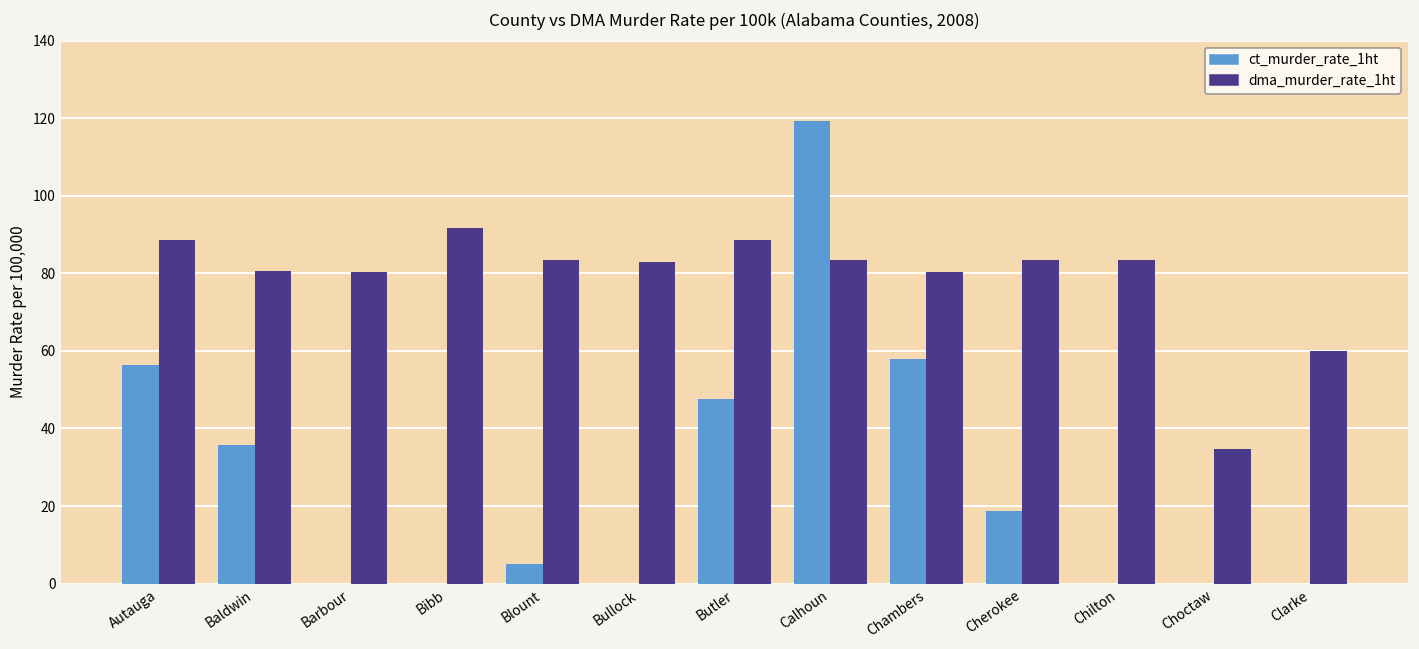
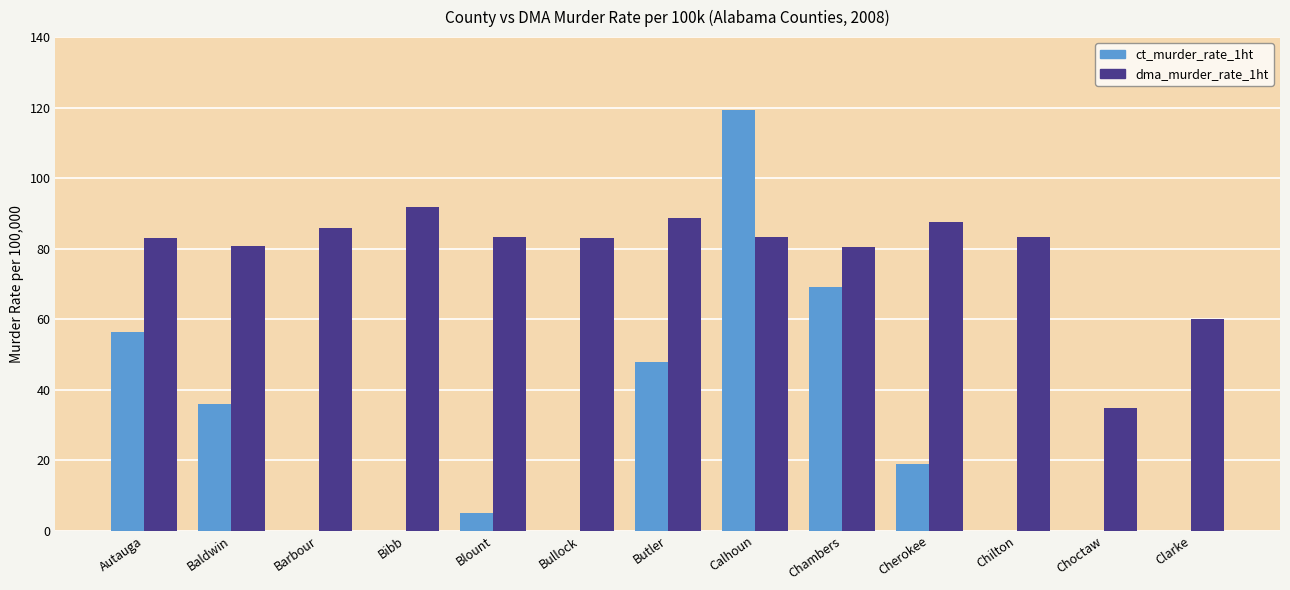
  {
    "ct_murder_rate_1ht": {
      "Autauga": 56,
      "Baldwin": 36,
      "Barbour": 0,
      "Bibb": 0,
      "Blount": 5,
      "Bullock": 0,
      "Butler": 48,
      "Calhoun": 119,
-     "Chambers": 58,
+     "Chambers": 69,
      "Cherokee": 19,
      "Chilton": 0,
      "Choctaw": 0,
      "Clarke": 0
    },
    "dma_murder_rate_1ht": {
-     "Autauga": 89,
+     "Autauga": 83,
      "Baldwin": 81,
-     "Barbour": 80,
+     "Barbour": 86,
      "Bibb": 92,
      "Blount": 83,
      "Bullock": 83,
      "Butler": 89,
      "Calhoun": 83,
      "Chambers": 80,
-     "Cherokee": 83,
+     "Cherokee": 88,
      "Chilton": 83,
      "Choctaw": 35,
      "Clarke": 60
    }
  }
